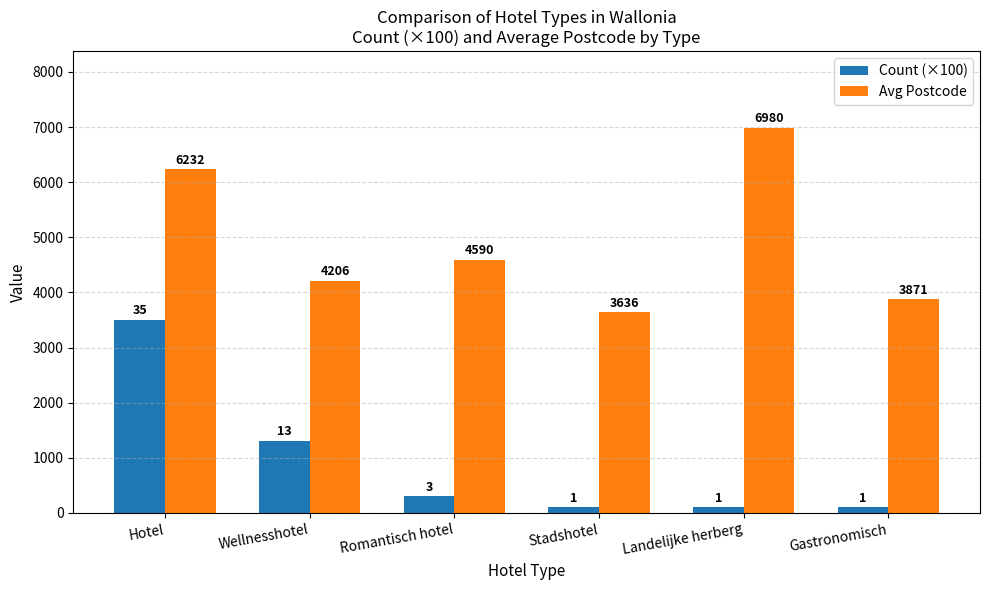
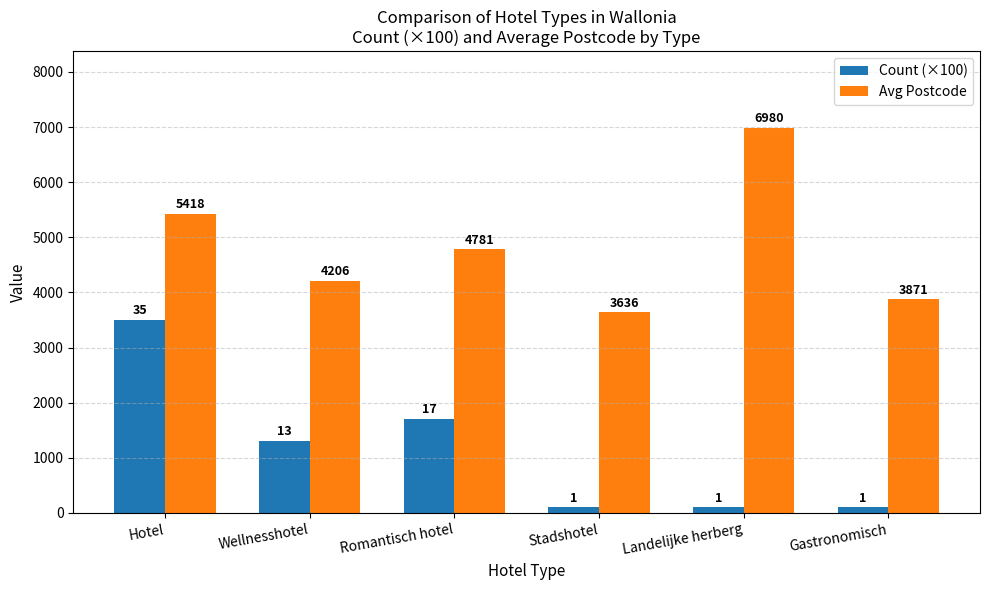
  {
    "Count (×100)": {
-     "Romantisch hotel": 3
+     "Romantisch hotel": 17
    },
    "Avg Postcode": {
-     "Hotel": 6232,
+     "Hotel": 5418,
      "Wellnesshotel": 4206,
-     "Romantisch hotel": 4590,
+     "Romantisch hotel": 4781,
      "Stadshotel": 3636,
      "Landelijke herberg": 6980,
      "Gastronomisch": 3871
    }
  }
